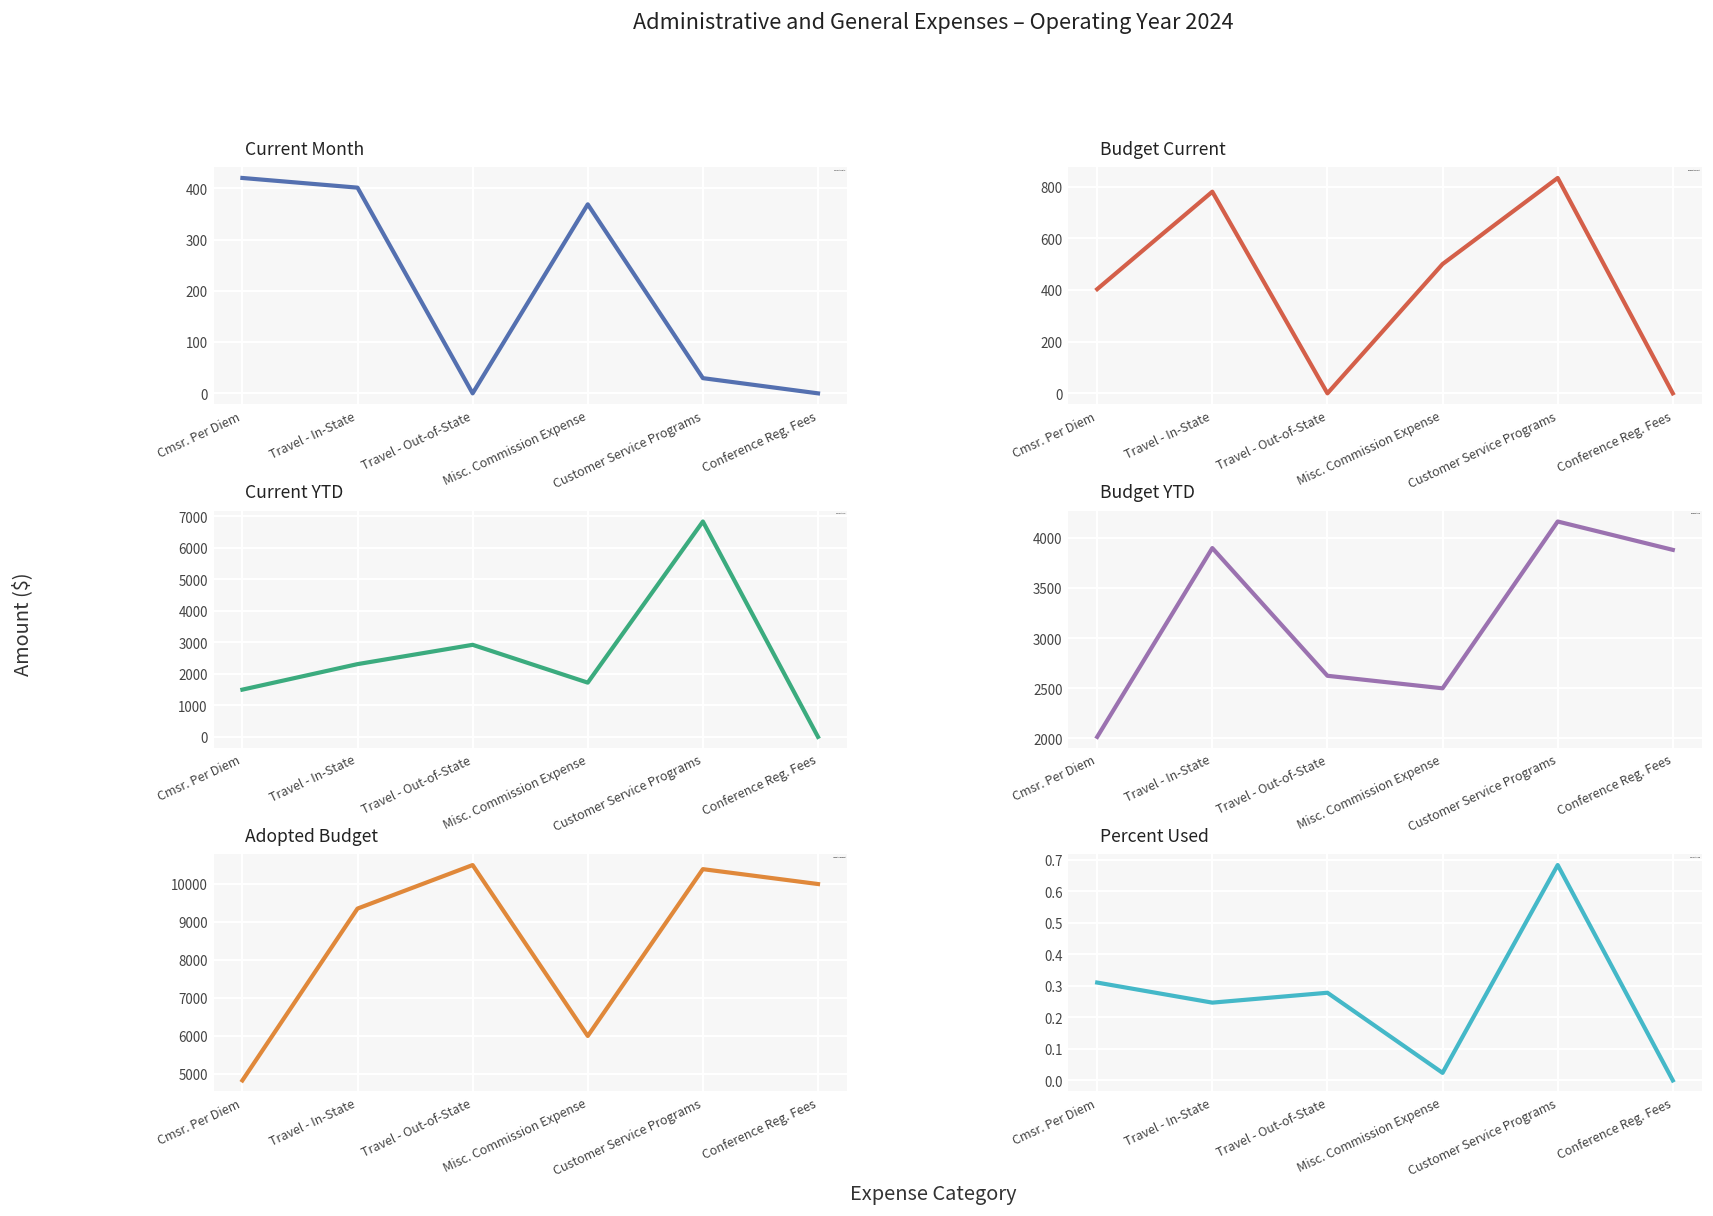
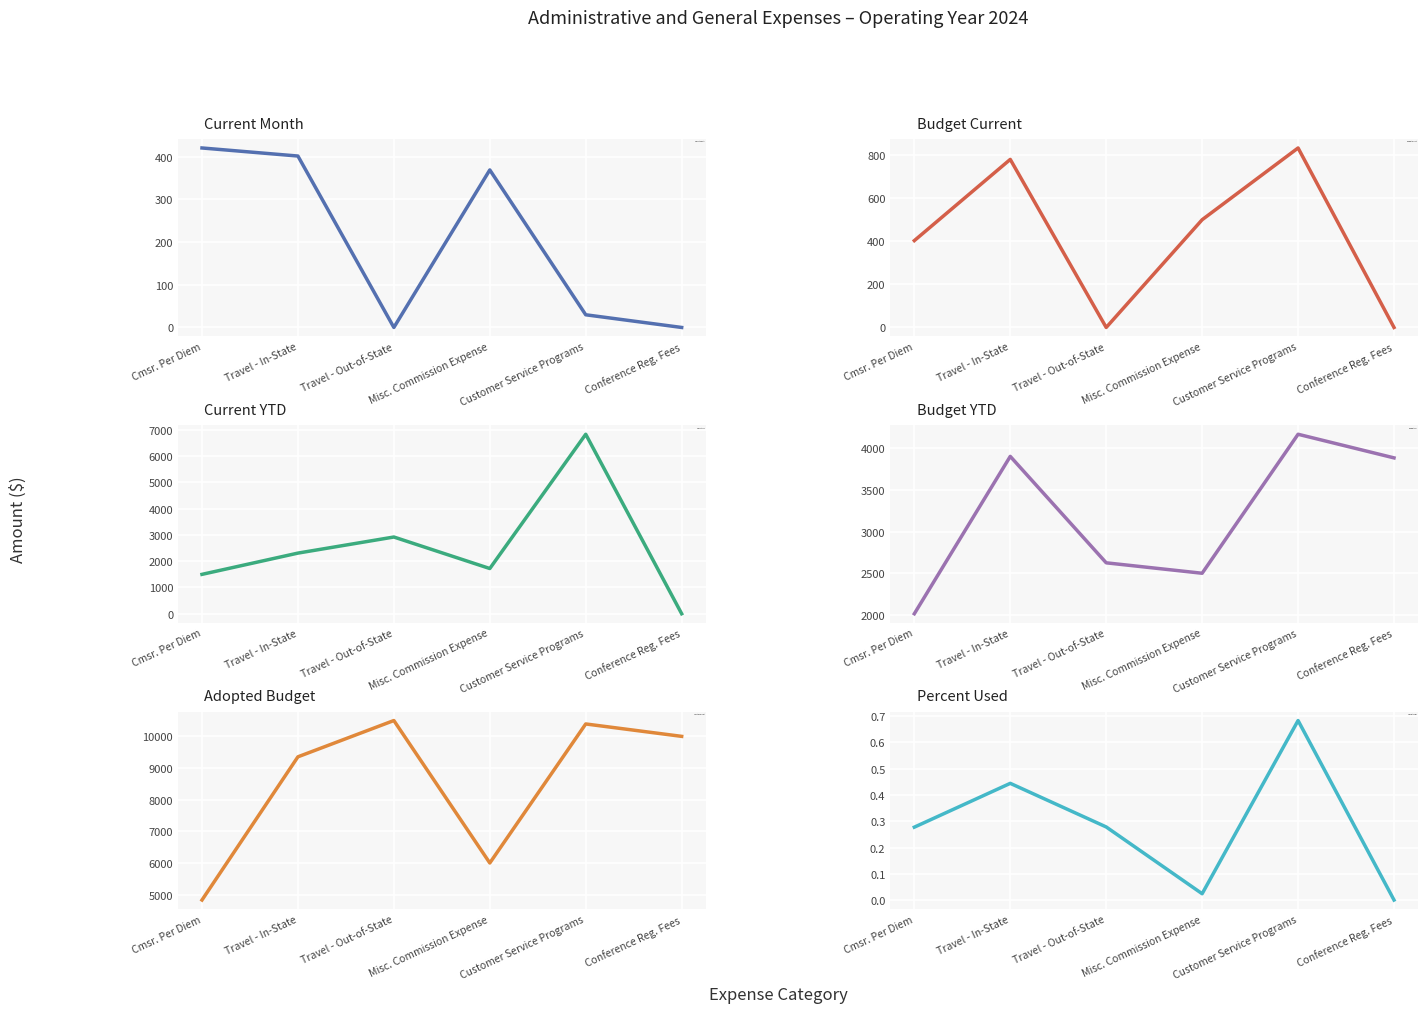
  {
    "Current Month": {
      "Cmsr. Per Diem": 420,
      "Travel - In-State": 400,
      "Travel - Out-of-State": 0,
      "Misc. Commission Expense": 370,
      "Customer Service Programs": 30,
      "Conference Reg. Fees": 0
    },
    "Budget Current": {
      "Cmsr. Per Diem": 400,
      "Travel - In-State": 780,
      "Travel - Out-of-State": 0,
      "Misc. Commission Expense": 500,
      "Customer Service Programs": 830,
      "Conference Reg. Fees": 0
    },
    "Current YTD": {
      "Cmsr. Per Diem": 1500,
      "Travel - In-State": 2300,
      "Travel - Out-of-State": 2900,
      "Misc. Commission Expense": 1700,
      "Customer Service Programs": 6800,
      "Conference Reg. Fees": 0
    },
    "Budget YTD": {
      "Cmsr. Per Diem": 2000,
      "Travel - In-State": 3900,
      "Travel - Out-of-State": 2600,
      "Misc. Commission Expense": 2500,
      "Customer Service Programs": 4200,
      "Conference Reg. Fees": 3900
    },
    "Adopted Budget": {
      "Cmsr. Per Diem": 4800,
      "Travel - In-State": 9400,
      "Travel - Out-of-State": 10500,
      "Misc. Commission Expense": 6000,
      "Customer Service Programs": 10400,
      "Conference Reg. Fees": 10000
    },
    "Percent Used": {
-     "Cmsr. Per Diem": 0.31,
-     "Travel - In-State": 0.25,
+     "Cmsr. Per Diem": 0.28,
+     "Travel - In-State": 0.44,
      "Travel - Out-of-State": 0.28,
      "Misc. Commission Expense": 0.02,
      "Customer Service Programs": 0.68,
      "Conference Reg. Fees": 0.00
    }
  }
